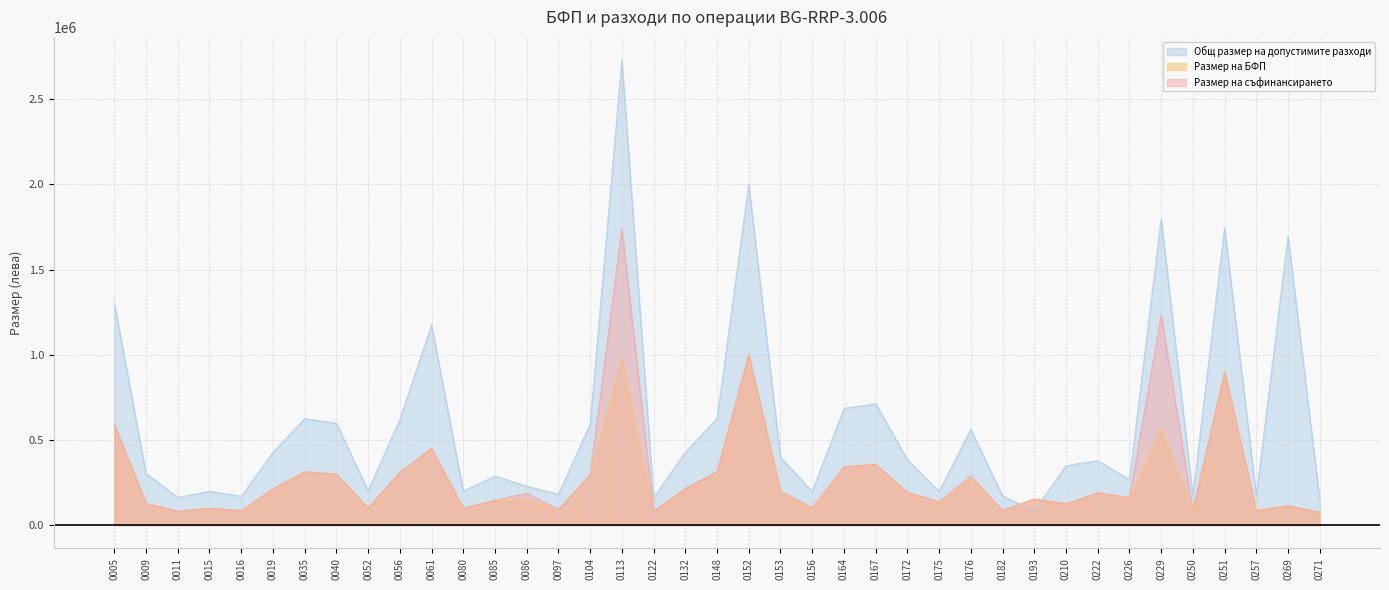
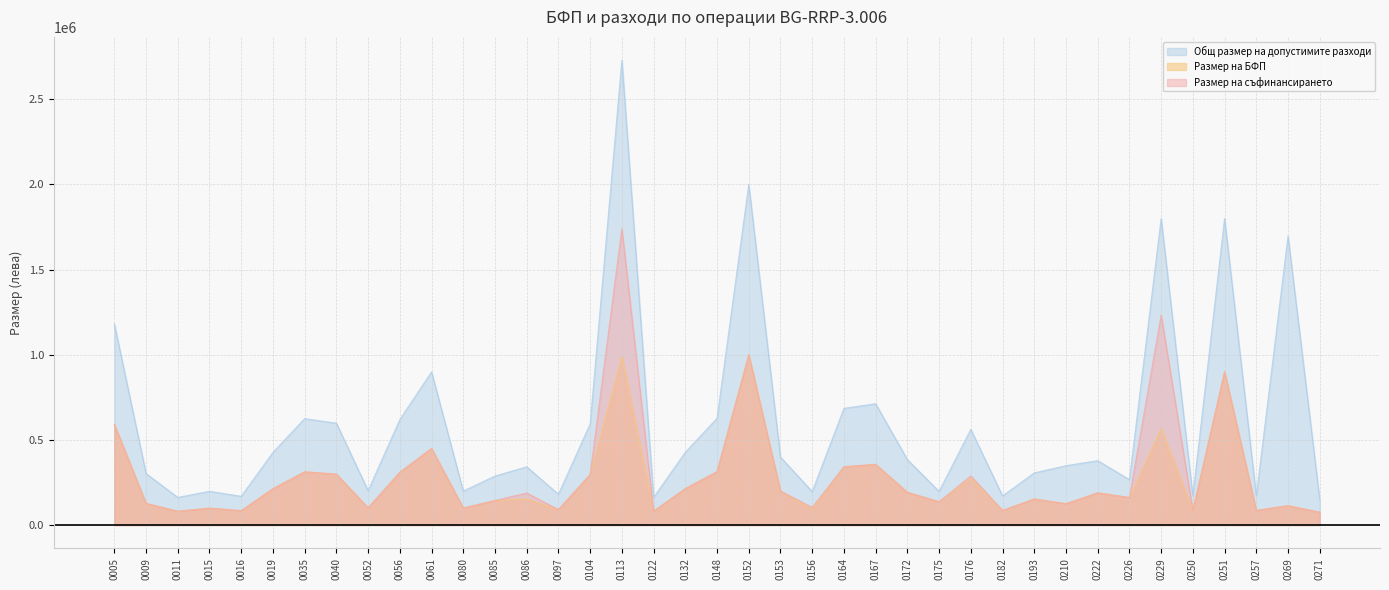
  {
    "Общ размер на допустимите разходи": {
-     "0005": 1300000,
+     "0005": 1180000,
      "0009": 300000,
      "0011": 160000,
      "0015": 200000,
      "0016": 170000,
      "0019": 430000,
      "0035": 620000,
      "0040": 600000,
      "0052": 200000,
      "0056": 620000,
-     "0061": 1170000,
+     "0061": 900000,
      "0080": 200000,
      "0085": 290000,
-     "0086": 230000,
+     "0086": 340000,
      "0097": 180000,
      "0104": 590000,
      "0113": 2730000,
      "0122": 160000,
      "0132": 430000,
      "0148": 630000,
      "0152": 2000000,
      "0153": 400000,
      "0156": 200000,
      "0164": 690000,
      "0167": 710000,
      "0172": 380000,
      "0175": 200000,
      "0176": 560000,
      "0182": 170000,
-     "0193": 80000,
+     "0193": 310000,
      "0210": 350000,
      "0222": 380000,
      "0226": 270000,
      "0229": 1800000,
      "0250": 170000,
-     "0251": 1750000,
+     "0251": 1800000,
      "0257": 170000,
      "0269": 1700000,
      "0271": 150000
    }
  }
